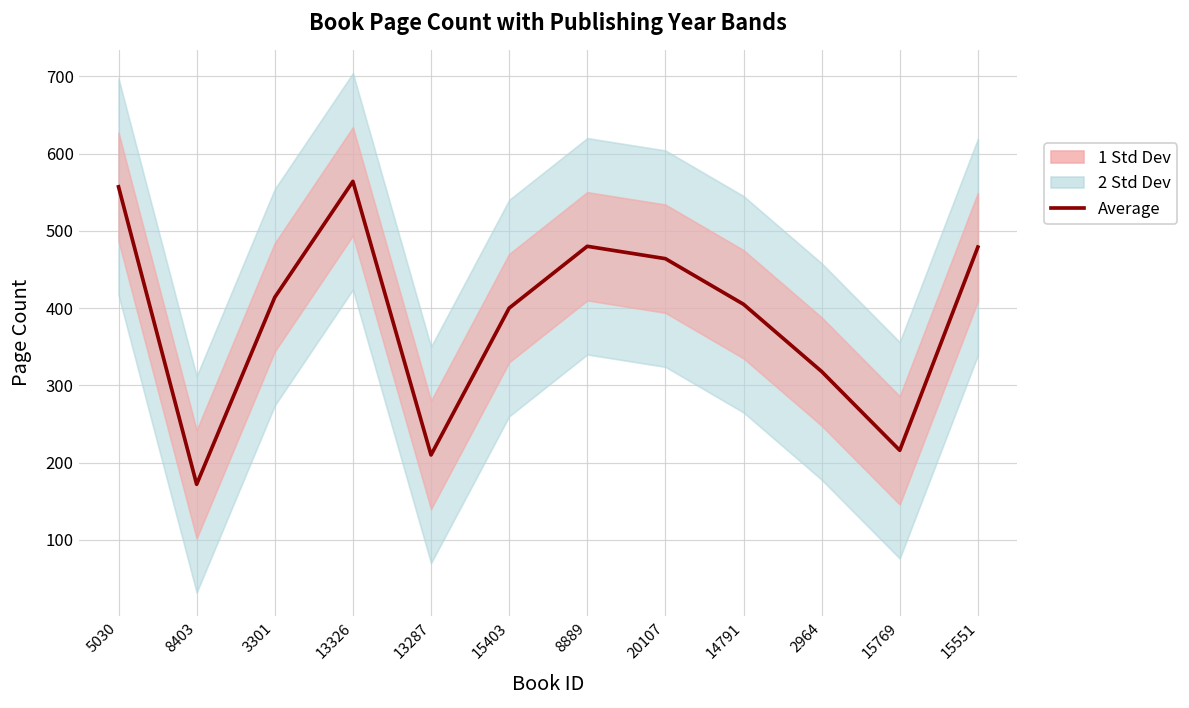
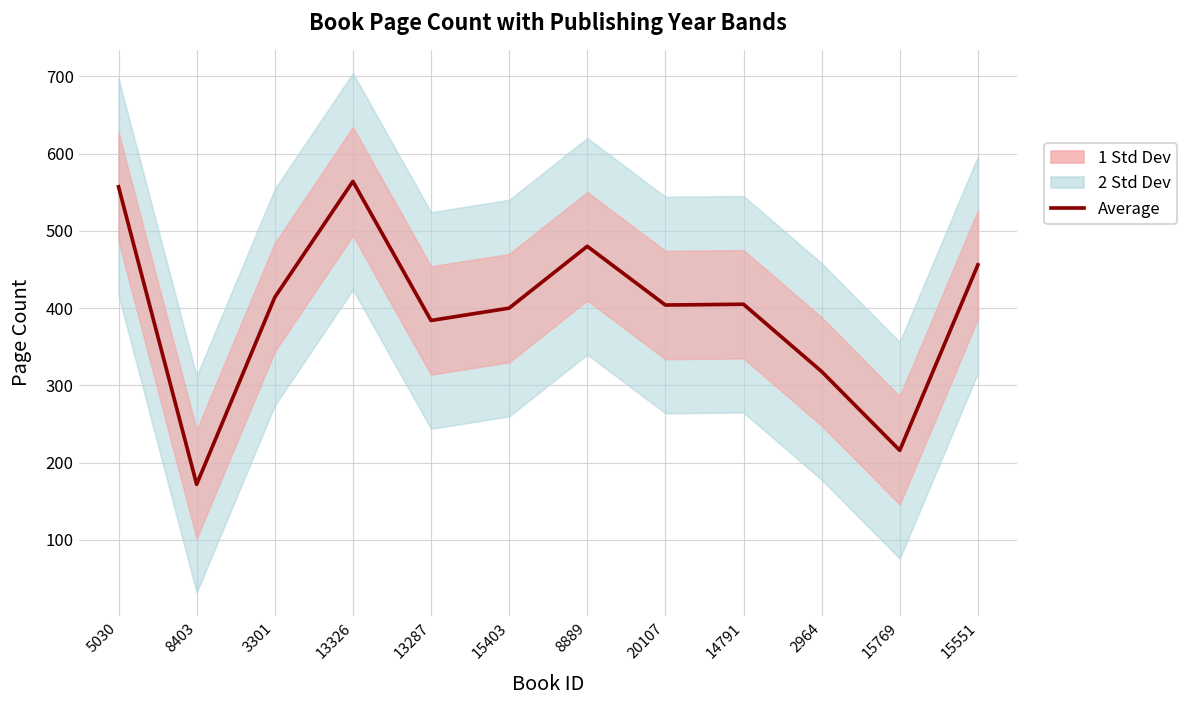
  {
    "Average": {
      "5030": 560,
      "8403": 170,
      "3301": 410,
      "13326": 560,
-     "13287": 210,
+     "13287": 380,
      "15403": 400,
      "8889": 480,
-     "20107": 460,
+     "20107": 400,
      "14791": 410,
      "2964": 320,
      "15769": 220,
-     "15551": 480
+     "15551": 460
    }
  }
